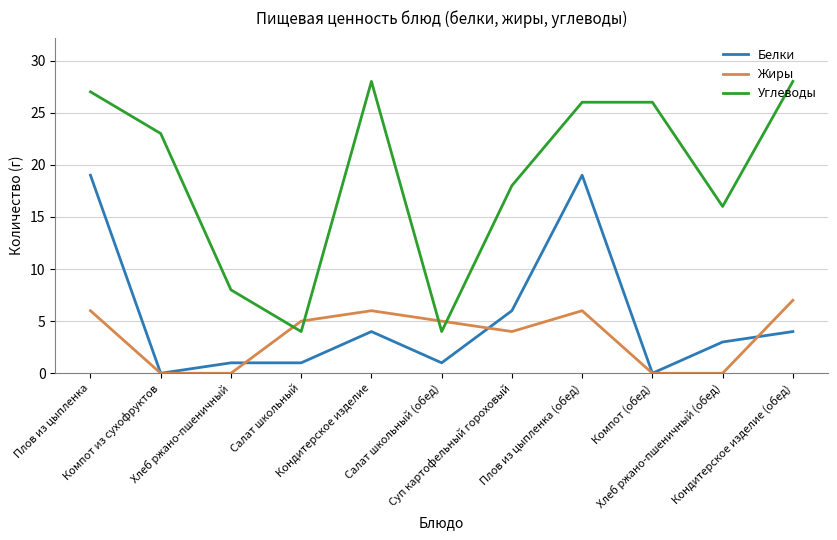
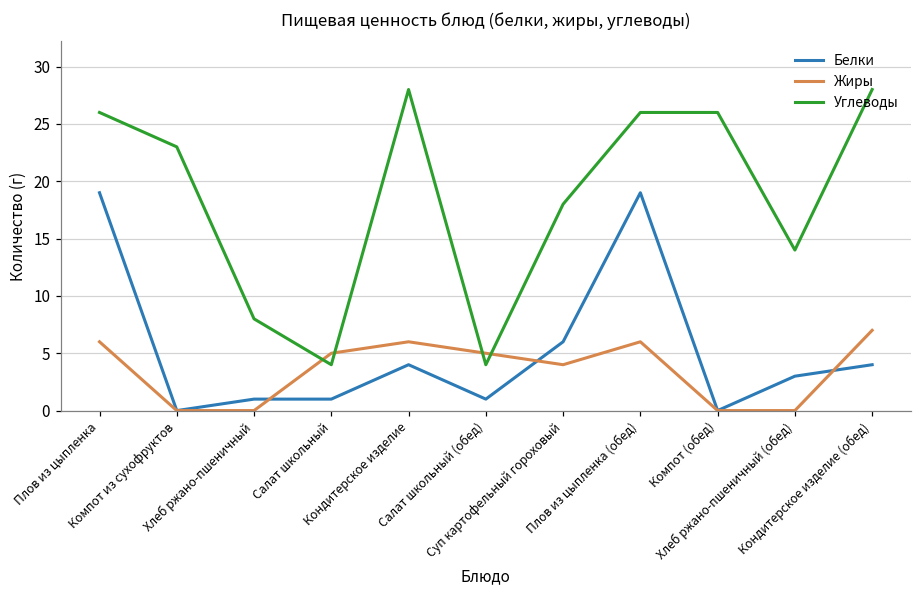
  {
    "Белки": {
      "Плов из цыпленка": 19,
      "Хлеб ржано-пшеничный": 1,
      "Салат школьный": 1,
      "Кондитерское изделие": 4,
      "Салат школьный (обед)": 1,
      "Суп картофельный гороховый": 6,
      "Плов из цыпленка (обед)": 19,
      "Хлеб ржано-пшеничный (обед)": 3,
      "Кондитерское изделие (обед)": 4
    },
    "Жиры": {
      "Плов из цыпленка": 6,
      "Хлеб ржано-пшеничный": 0,
      "Салат школьный": 5,
      "Кондитерское изделие": 6,
      "Салат школьный (обед)": 5,
      "Суп картофельный гороховый": 4,
      "Плов из цыпленка (обед)": 6,
      "Хлеб ржано-пшеничный (обед)": 0,
      "Кондитерское изделие (обед)": 7
    },
    "Углеводы": {
-     "Плов из цыпленка": 27,
+     "Плов из цыпленка": 26,
      "Компот из сухофруктов": 23,
      "Хлеб ржано-пшеничный": 8,
      "Салат школьный": 4,
      "Кондитерское изделие": 28,
      "Салат школьный (обед)": 4,
      "Суп картофельный гороховый": 18,
      "Плов из цыпленка (обед)": 26,
      "Компот (обед)": 26,
-     "Хлеб ржано-пшеничный (обед)": 16,
+     "Хлеб ржано-пшеничный (обед)": 14,
      "Кондитерское изделие (обед)": 28
    }
  }
